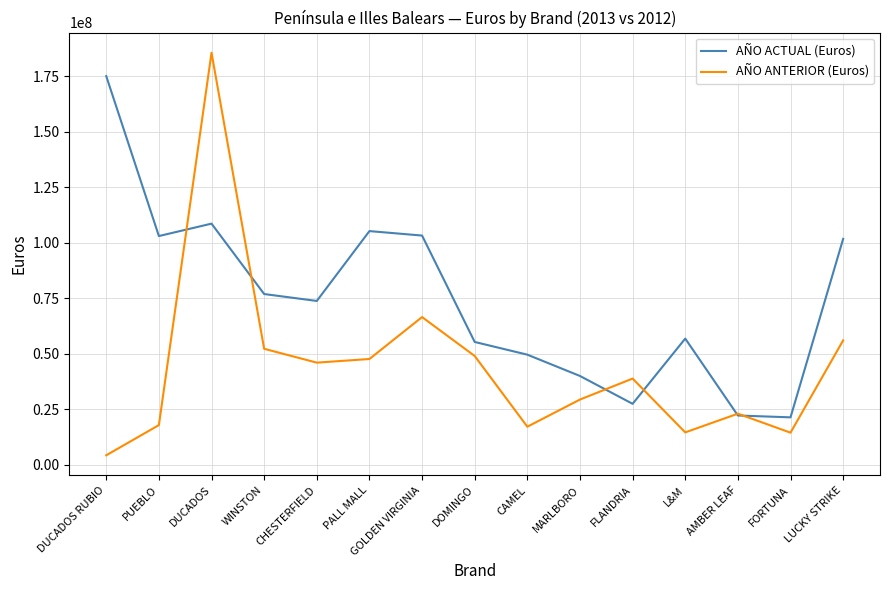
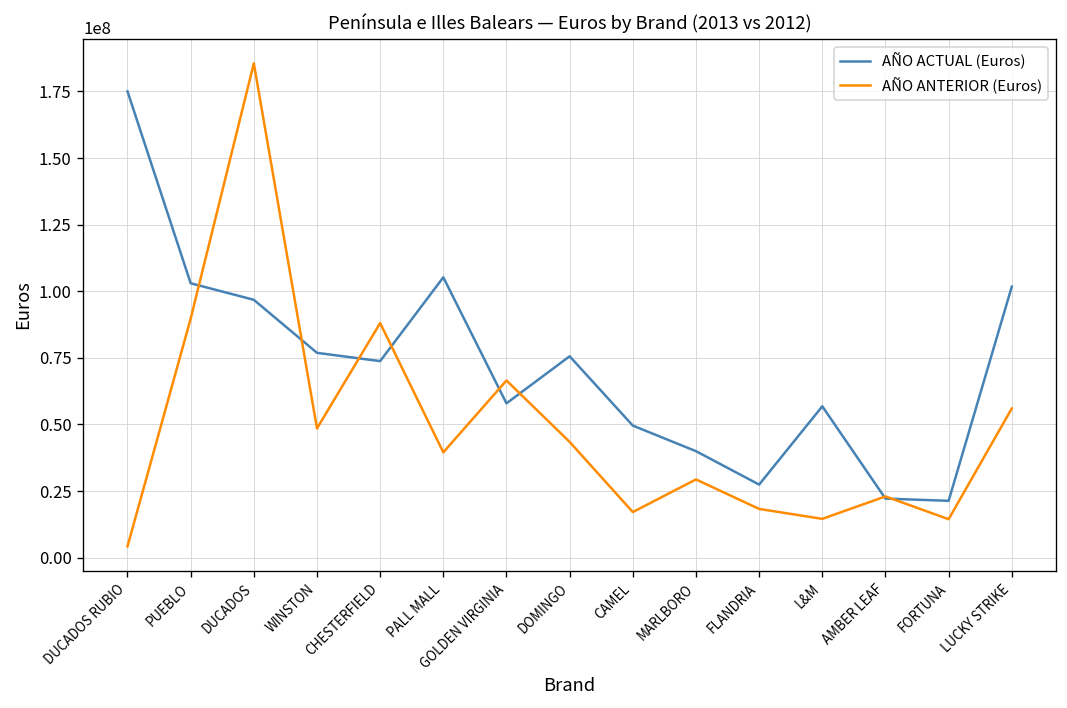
  {
    "AÑO ACTUAL (Euros)": {
      "DUCADOS RUBIO": 175000000,
      "PUEBLO": 103000000,
-     "DUCADOS": 109000000,
+     "DUCADOS": 97000000,
      "WINSTON": 77000000,
      "CHESTERFIELD": 74000000,
      "PALL MALL": 105000000,
-     "GOLDEN VIRGINIA": 103000000,
-     "DOMINGO": 55000000,
+     "GOLDEN VIRGINIA": 58000000,
+     "DOMINGO": 76000000,
      "CAMEL": 50000000,
      "MARLBORO": 40000000,
      "FLANDRIA": 27000000,
      "L&M": 57000000,
      "FORTUNA": 21000000,
      "LUCKY STRIKE": 102000000
    },
    "AÑO ANTERIOR (Euros)": {
      "DUCADOS RUBIO": 4000000,
-     "PUEBLO": 18000000,
+     "PUEBLO": 90000000,
      "DUCADOS": 186000000,
-     "WINSTON": 52000000,
-     "CHESTERFIELD": 46000000,
-     "PALL MALL": 48000000,
+     "WINSTON": 49000000,
+     "CHESTERFIELD": 88000000,
+     "PALL MALL": 40000000,
      "GOLDEN VIRGINIA": 67000000,
-     "DOMINGO": 49000000,
+     "DOMINGO": 43000000,
      "CAMEL": 17000000,
      "MARLBORO": 29000000,
-     "FLANDRIA": 39000000,
+     "FLANDRIA": 18000000,
      "L&M": 15000000,
      "FORTUNA": 14000000,
      "LUCKY STRIKE": 56000000
    }
  }
